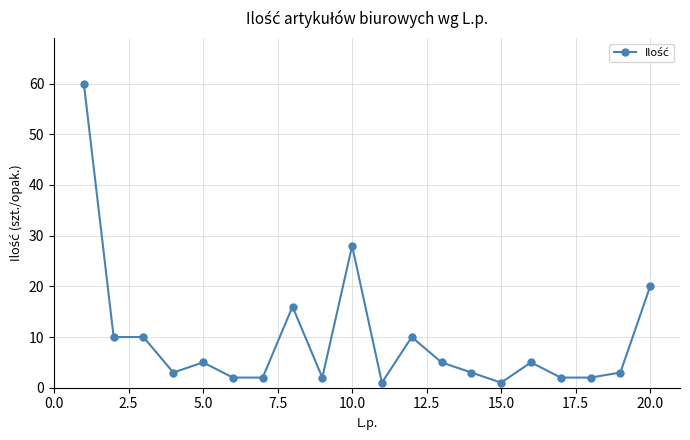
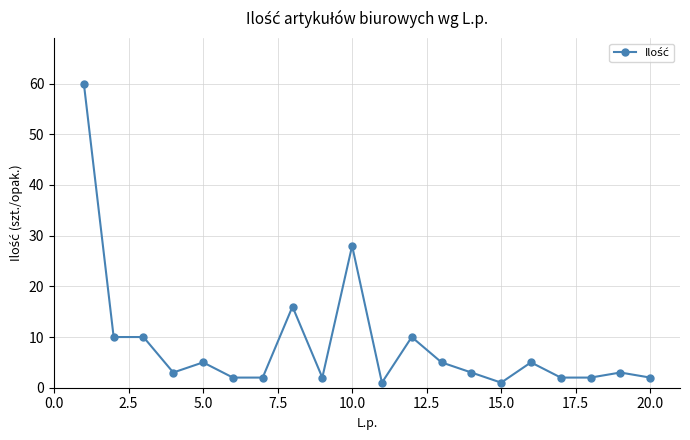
  {
    "5.0": 5,
    "10.0": 28,
    "15.0": 1,
-   "20.0": 20
+   "20.0": 2
  }
